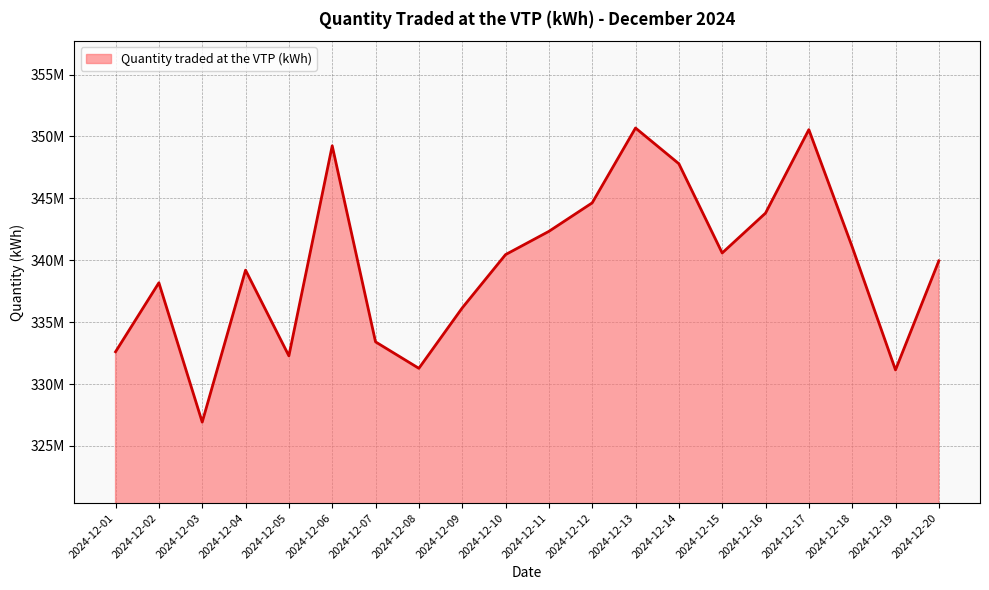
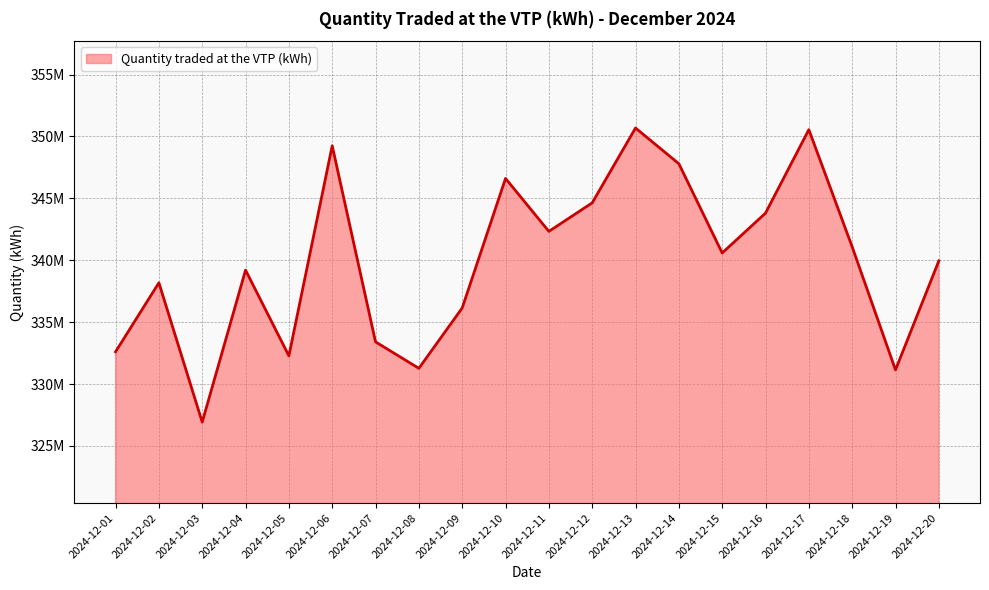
  {
    "2024-12-01": 332600000,
    "2024-12-02": 338200000,
    "2024-12-03": 326900000,
    "2024-12-04": 339200000,
    "2024-12-05": 332300000,
    "2024-12-06": 349200000,
    "2024-12-07": 333400000,
    "2024-12-08": 331300000,
    "2024-12-09": 336100000,
-   "2024-12-10": 340500000,
+   "2024-12-10": 346600000,
    "2024-12-11": 342300000,
    "2024-12-12": 344600000,
    "2024-12-13": 350700000,
    "2024-12-14": 347800000,
    "2024-12-15": 340600000,
    "2024-12-16": 343800000,
    "2024-12-17": 350500000,
    "2024-12-18": 341100000,
    "2024-12-19": 331100000,
    "2024-12-20": 339900000
  }
